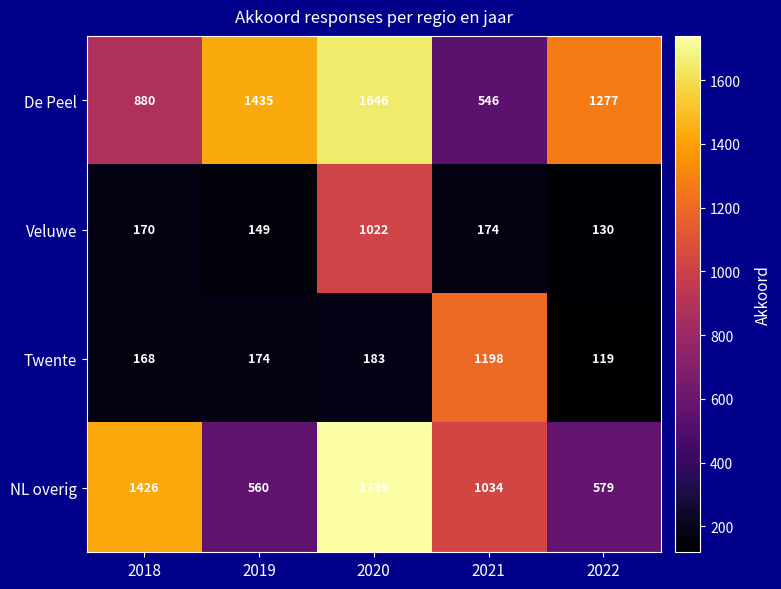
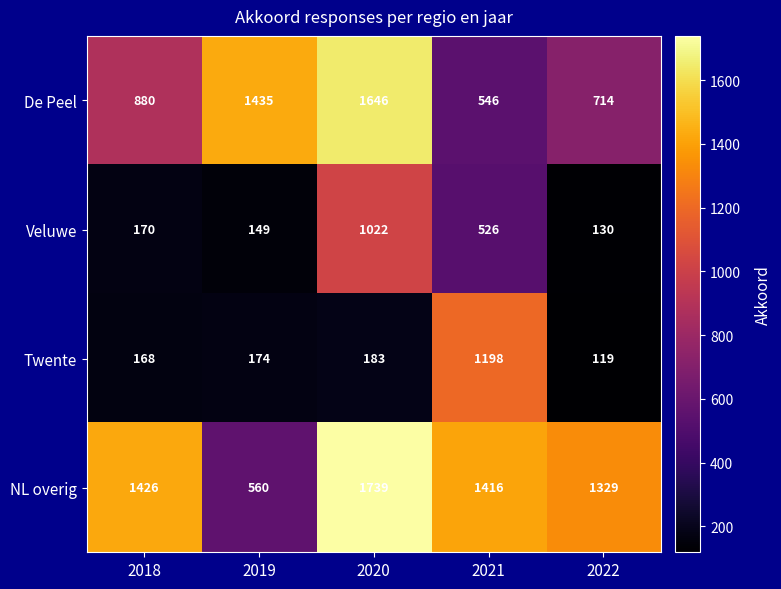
  {
    "De Peel": {
      "2018": 880,
      "2019": 1435,
      "2020": 1646,
      "2021": 546,
-     "2022": 1277
+     "2022": 714
    },
    "Veluwe": {
      "2018": 170,
      "2019": 149,
      "2020": 1022,
-     "2021": 174,
+     "2021": 526,
      "2022": 130
    },
    "Twente": {
      "2018": 168,
      "2019": 174,
      "2020": 183,
      "2021": 1198,
      "2022": 119
    },
    "NL overig": {
      "2018": 1426,
      "2019": 560,
      "2020": 1739,
-     "2021": 1034,
-     "2022": 579
+     "2021": 1416,
+     "2022": 1329
    }
  }
